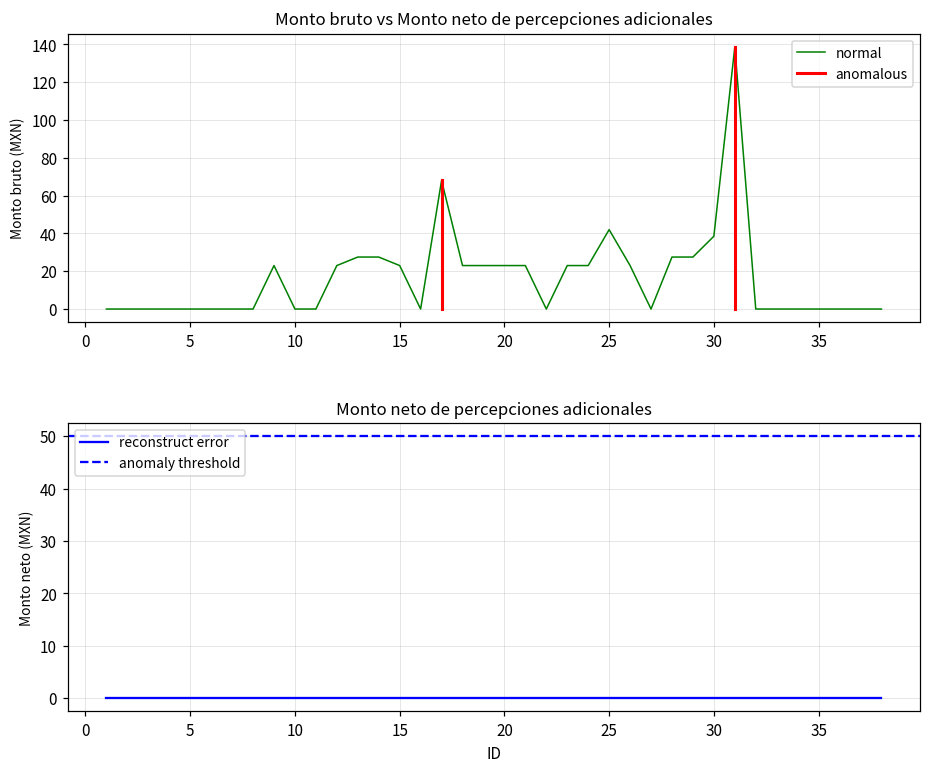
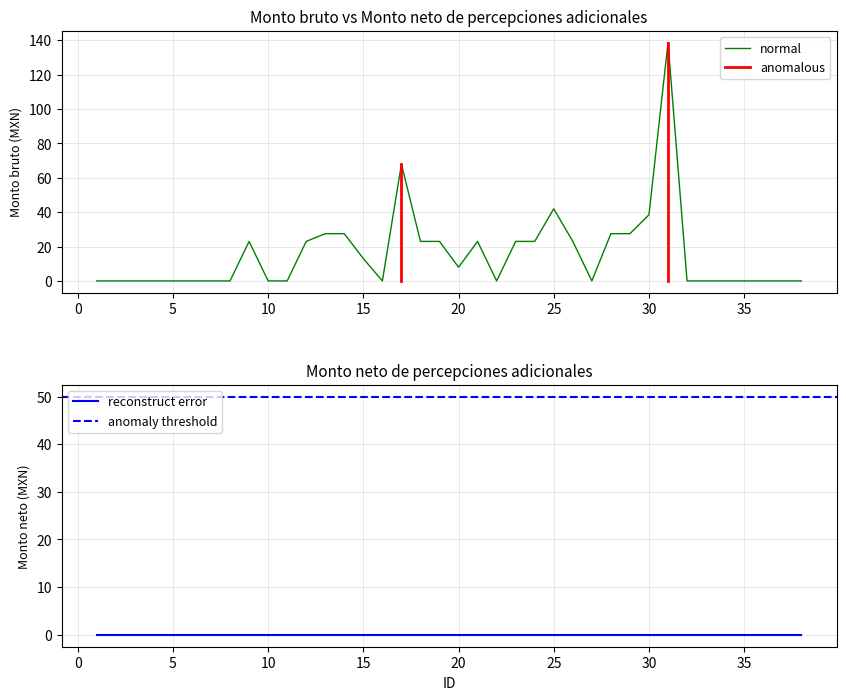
  {
    "Monto bruto vs Monto neto de percepciones adicionales": {
      "normal": {
        "5": 0,
        "10": 0,
-       "15": 23,
-       "20": 23,
+       "15": 13,
+       "20": 8,
        "25": 42,
        "30": 39,
        "35": 0
      }
    },
    "Monto neto de percepciones adicionales": {
      "5": 0,
      "10": 0,
      "15": 0,
      "20": 0,
      "25": 0,
      "30": 0,
      "35": 0
    }
  }
